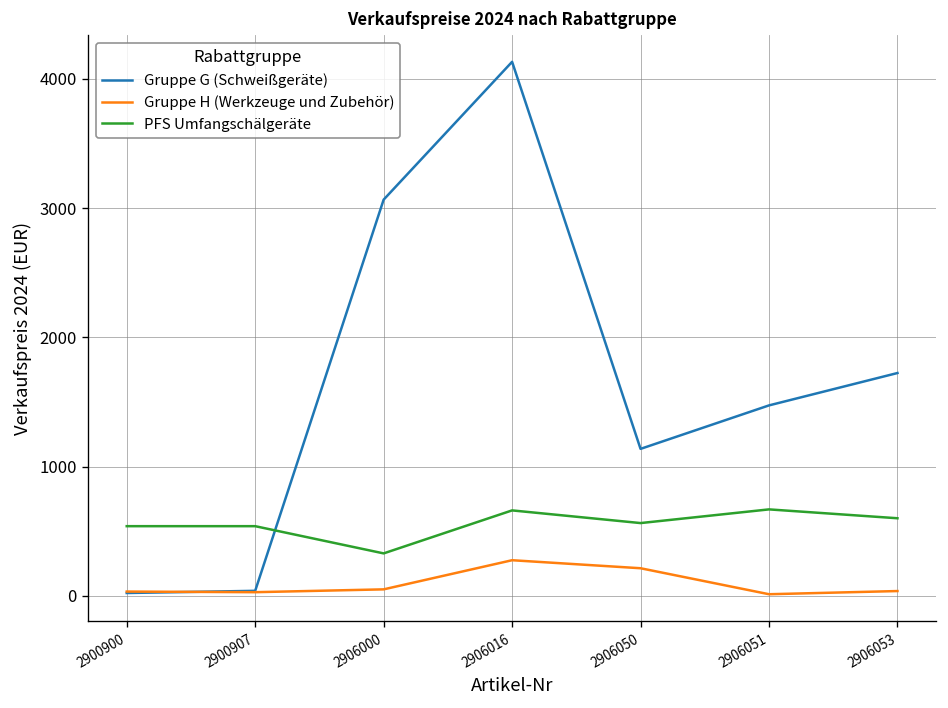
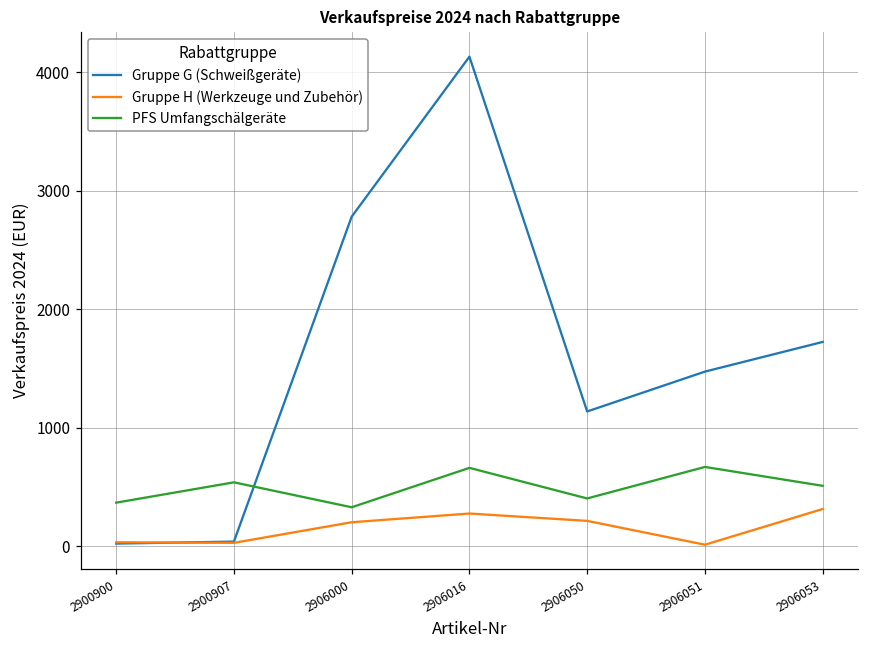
  {
    "Gruppe G (Schweißgeräte)": {
-     "2906000": 3070,
+     "2906000": 2780,
      "2906016": 4130,
      "2906050": 1140,
      "2906051": 1470,
      "2906053": 1720
    },
    "Gruppe H (Werkzeuge und Zubehör)": {
-     "2906000": 50,
+     "2906000": 200,
      "2906016": 280,
      "2906050": 210,
      "2906051": 10,
-     "2906053": 40
+     "2906053": 310
    },
    "PFS Umfangschälgeräte": {
-     "2900900": 540,
+     "2900900": 370,
      "2900907": 540,
      "2906000": 330,
      "2906016": 660,
-     "2906050": 560,
+     "2906050": 400,
      "2906051": 670,
-     "2906053": 600
+     "2906053": 510
    }
  }
